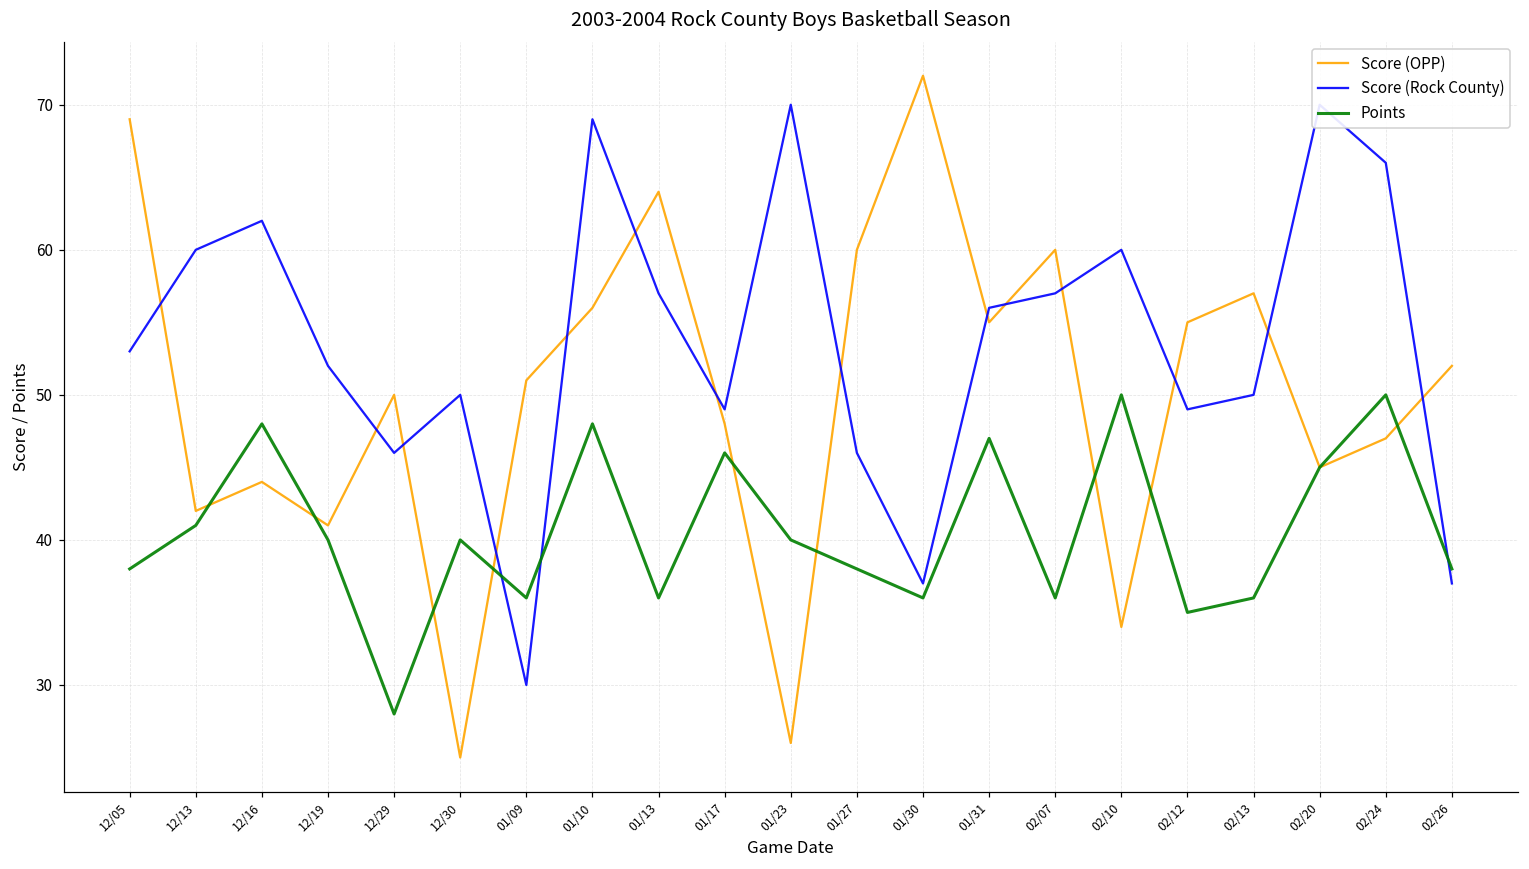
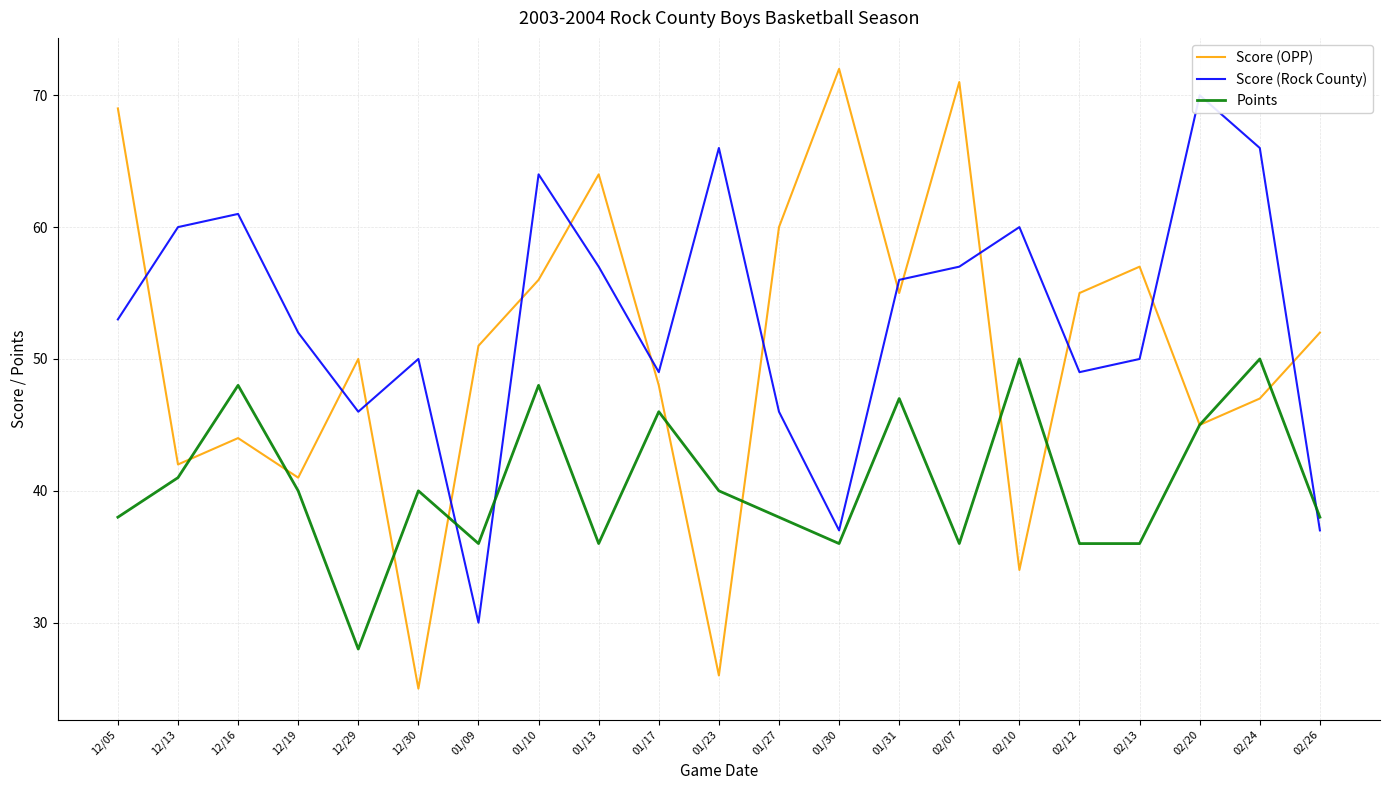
  {
    "Score (OPP)": {
      "12/05": 69,
      "12/13": 42,
      "12/16": 44,
      "12/19": 41,
      "12/29": 50,
      "12/30": 25,
      "01/09": 51,
      "01/10": 56,
      "01/13": 64,
      "01/17": 48,
      "01/23": 26,
      "01/27": 60,
      "01/30": 72,
      "01/31": 55,
-     "02/07": 60,
+     "02/07": 71,
      "02/10": 34,
      "02/12": 55,
      "02/13": 57,
      "02/24": 47,
      "02/26": 52
    },
    "Score (Rock County)": {
      "12/05": 53,
      "12/13": 60,
-     "12/16": 62,
+     "12/16": 61,
      "12/19": 52,
      "12/29": 46,
      "12/30": 50,
      "01/09": 30,
-     "01/10": 69,
+     "01/10": 64,
      "01/13": 57,
      "01/17": 49,
-     "01/23": 70,
+     "01/23": 66,
      "01/27": 46,
      "01/30": 37,
      "01/31": 56,
      "02/07": 57,
      "02/10": 60,
      "02/12": 49,
      "02/13": 50,
      "02/24": 66,
      "02/26": 37
    },
    "Points": {
      "12/05": 38,
      "12/13": 41,
      "12/16": 48,
      "12/19": 40,
      "12/29": 28,
      "12/30": 40,
      "01/09": 36,
      "01/10": 48,
      "01/13": 36,
      "01/17": 46,
      "01/23": 40,
      "01/27": 38,
      "01/30": 36,
      "01/31": 47,
      "02/07": 36,
      "02/10": 50,
-     "02/12": 35,
+     "02/12": 36,
      "02/13": 36,
      "02/24": 50,
      "02/26": 38
    }
  }
